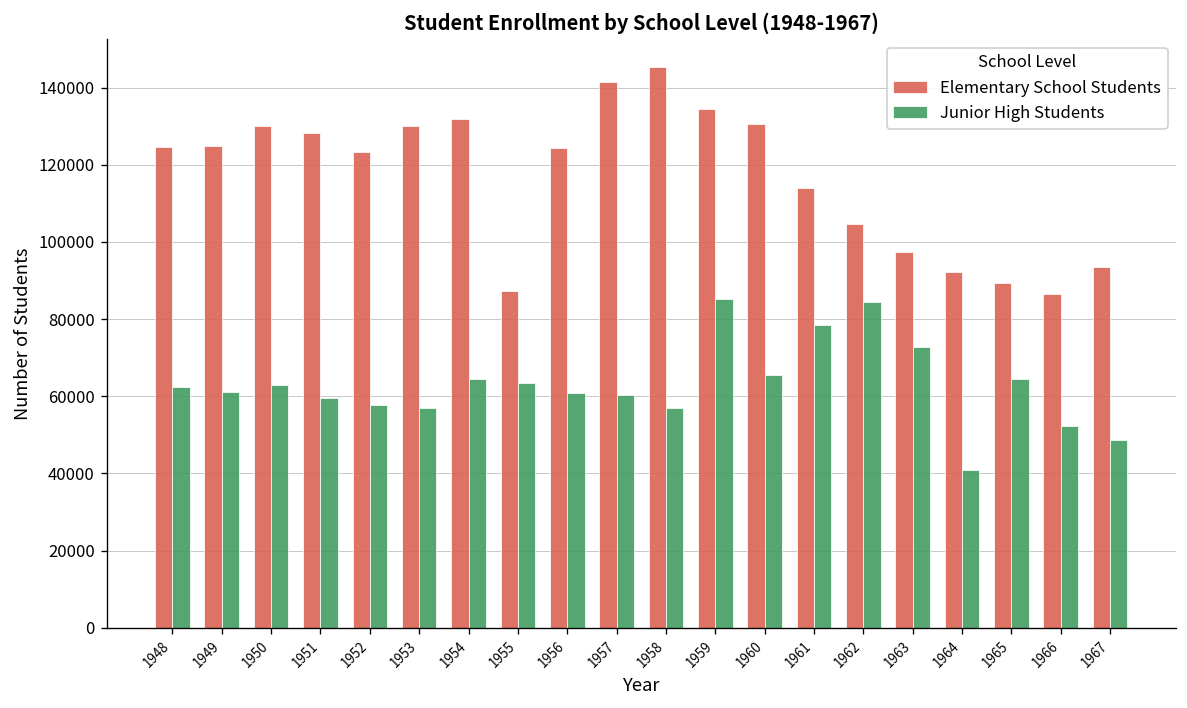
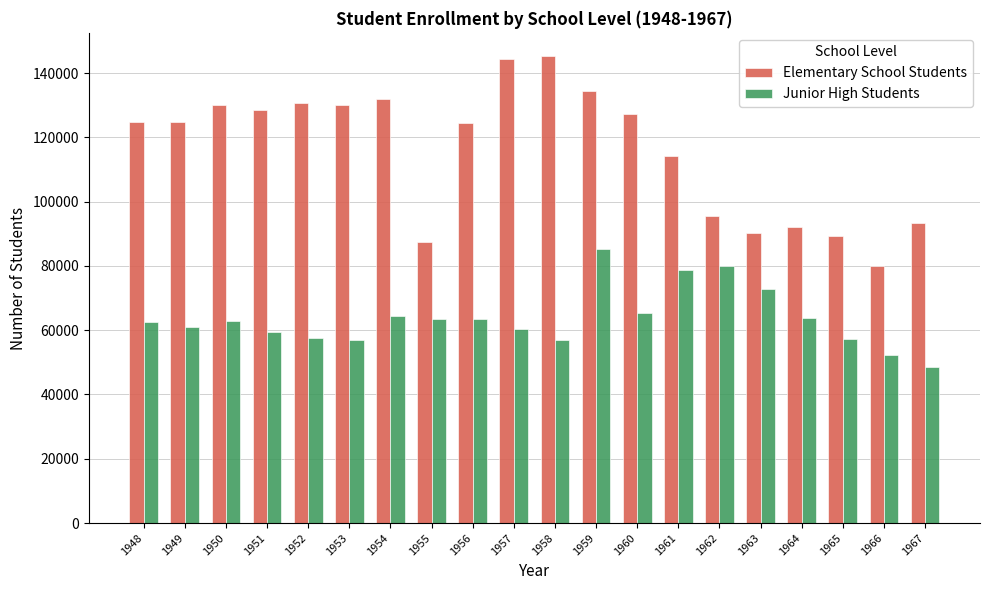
  {
    "Elementary School Students": {
      "1948": 125000,
      "1949": 125000,
      "1950": 130000,
      "1951": 128000,
-     "1952": 123000,
+     "1952": 131000,
      "1953": 130000,
      "1954": 132000,
      "1955": 87000,
      "1956": 124000,
-     "1957": 141000,
+     "1957": 144000,
      "1958": 145000,
      "1959": 135000,
-     "1960": 131000,
+     "1960": 127000,
      "1961": 114000,
-     "1962": 105000,
-     "1963": 97000,
+     "1962": 96000,
+     "1963": 90000,
      "1964": 92000,
      "1965": 89000,
-     "1966": 86000,
+     "1966": 80000,
      "1967": 93000
    },
    "Junior High Students": {
      "1948": 62000,
      "1949": 61000,
      "1950": 63000,
      "1951": 59000,
      "1952": 58000,
      "1953": 57000,
      "1954": 65000,
      "1955": 63000,
-     "1956": 61000,
+     "1956": 64000,
      "1957": 60000,
      "1958": 57000,
      "1959": 85000,
      "1960": 65000,
      "1961": 79000,
-     "1962": 84000,
+     "1962": 80000,
      "1963": 73000,
-     "1964": 41000,
-     "1965": 64000,
+     "1964": 64000,
+     "1965": 57000,
      "1966": 52000,
      "1967": 49000
    }
  }
